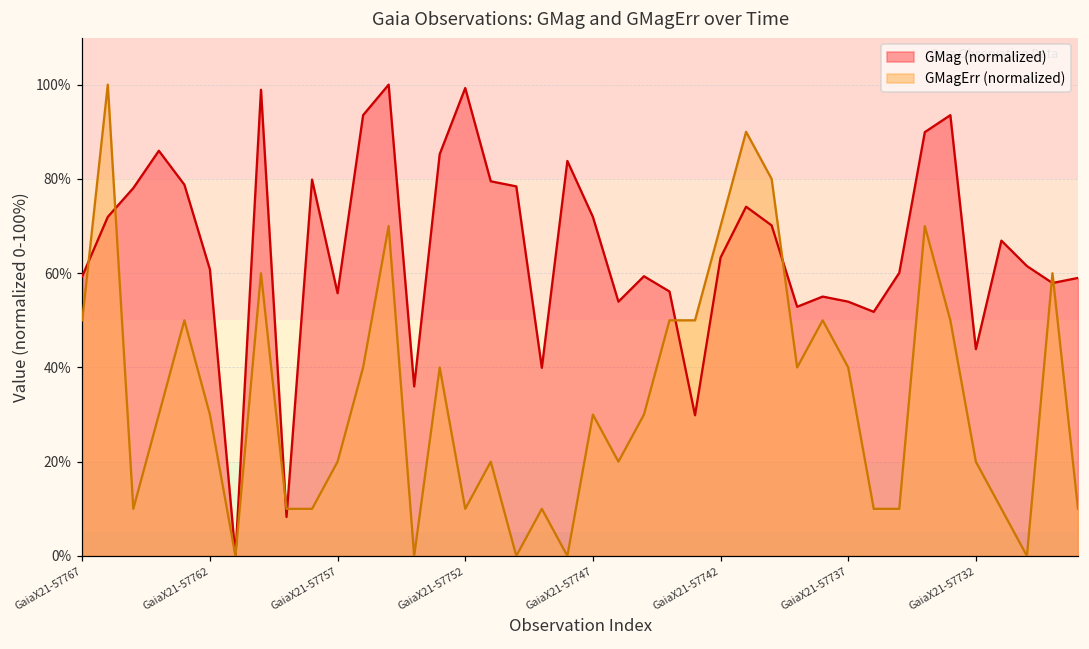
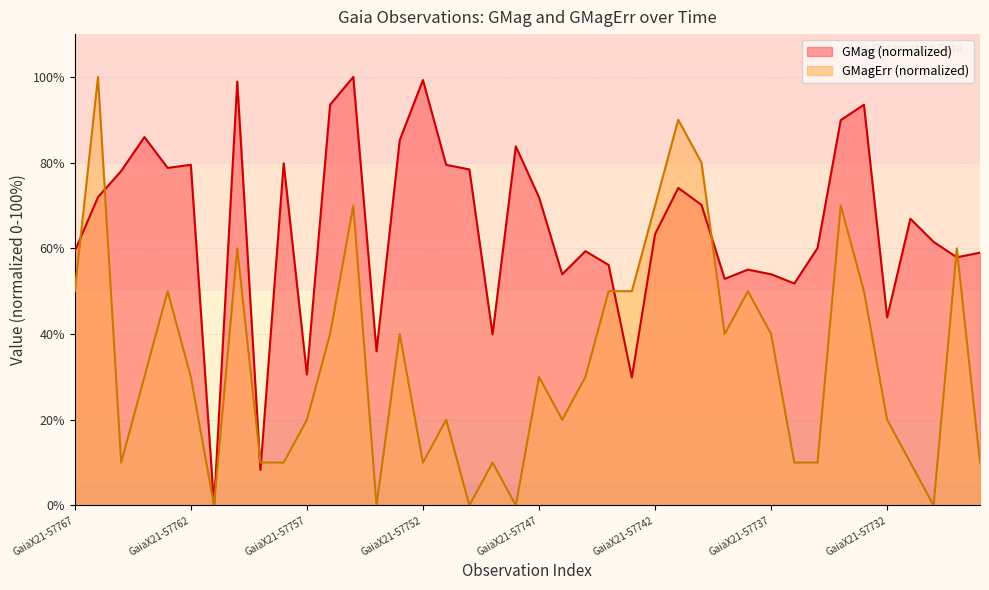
  {
    "GMag (normalized)": {
      "GaiaX21-57767": "59%",
-     "GaiaX21-57762": "61%",
-     "GaiaX21-57757": "56%",
+     "GaiaX21-57762": "79%",
+     "GaiaX21-57757": "31%",
      "GaiaX21-57752": "99%",
      "GaiaX21-57747": "72%",
      "GaiaX21-57742": "63%",
      "GaiaX21-57737": "54%",
      "GaiaX21-57732": "44%"
    },
    "GMagErr (normalized)": {
      "GaiaX21-57767": "50%",
      "GaiaX21-57762": "30%",
      "GaiaX21-57757": "20%",
      "GaiaX21-57752": "10%",
      "GaiaX21-57747": "30%",
      "GaiaX21-57742": "70%",
      "GaiaX21-57737": "40%",
      "GaiaX21-57732": "20%"
    }
  }
